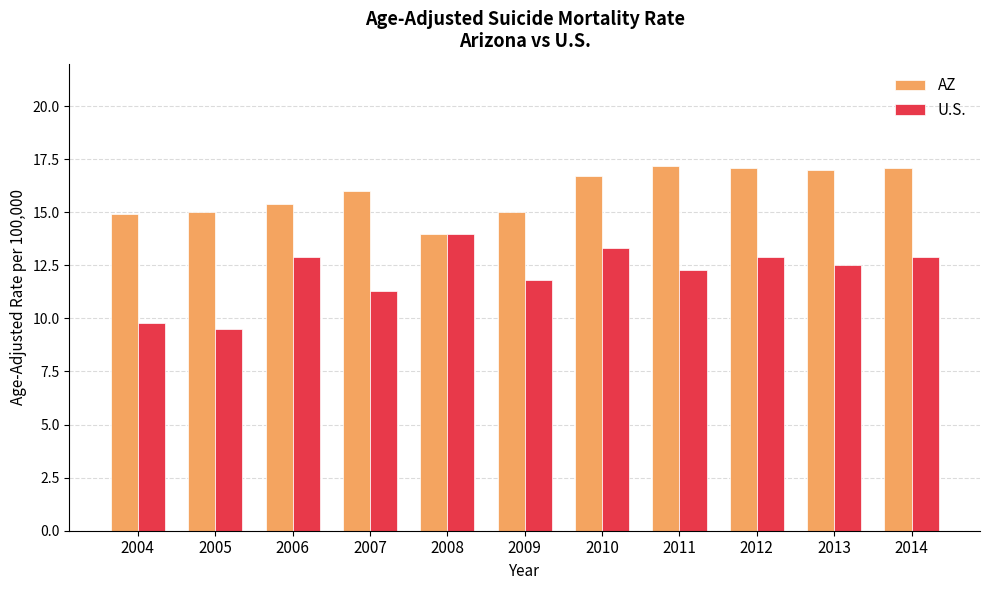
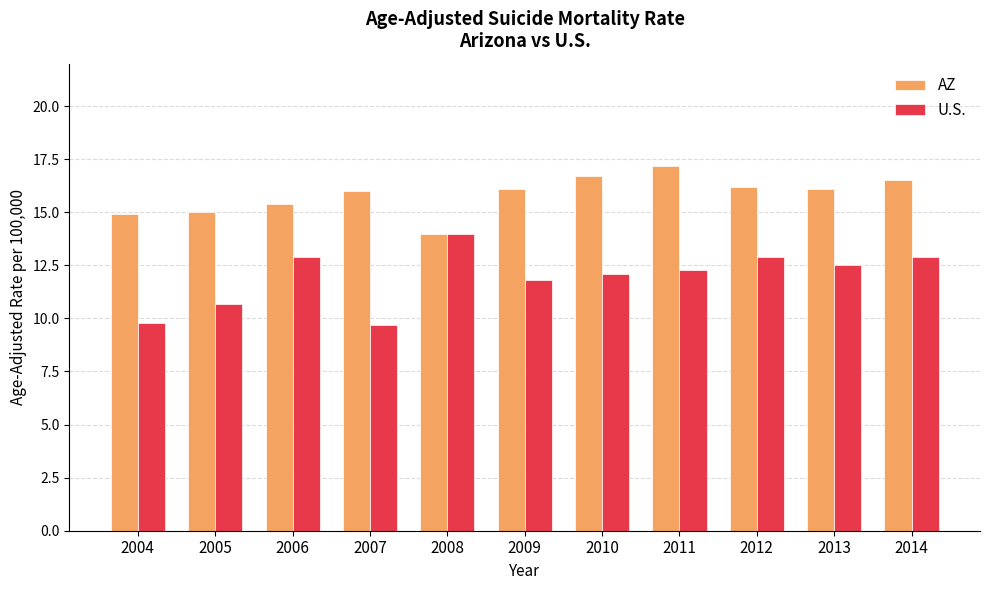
  {
    "AZ": {
      "2004": 14.9,
      "2005": 15.0,
      "2006": 15.4,
      "2007": 16.0,
      "2008": 14.0,
-     "2009": 15.0,
+     "2009": 16.1,
      "2010": 16.7,
      "2011": 17.2,
-     "2012": 17.1,
-     "2013": 17.0,
-     "2014": 17.1
+     "2012": 16.2,
+     "2013": 16.1,
+     "2014": 16.5
    },
    "U.S.": {
      "2004": 9.8,
-     "2005": 9.5,
+     "2005": 10.7,
      "2006": 12.9,
-     "2007": 11.3,
+     "2007": 9.7,
      "2008": 14.0,
      "2009": 11.8,
-     "2010": 13.3,
+     "2010": 12.1,
      "2011": 12.3,
      "2012": 12.9,
      "2013": 12.5,
      "2014": 12.9
    }
  }
